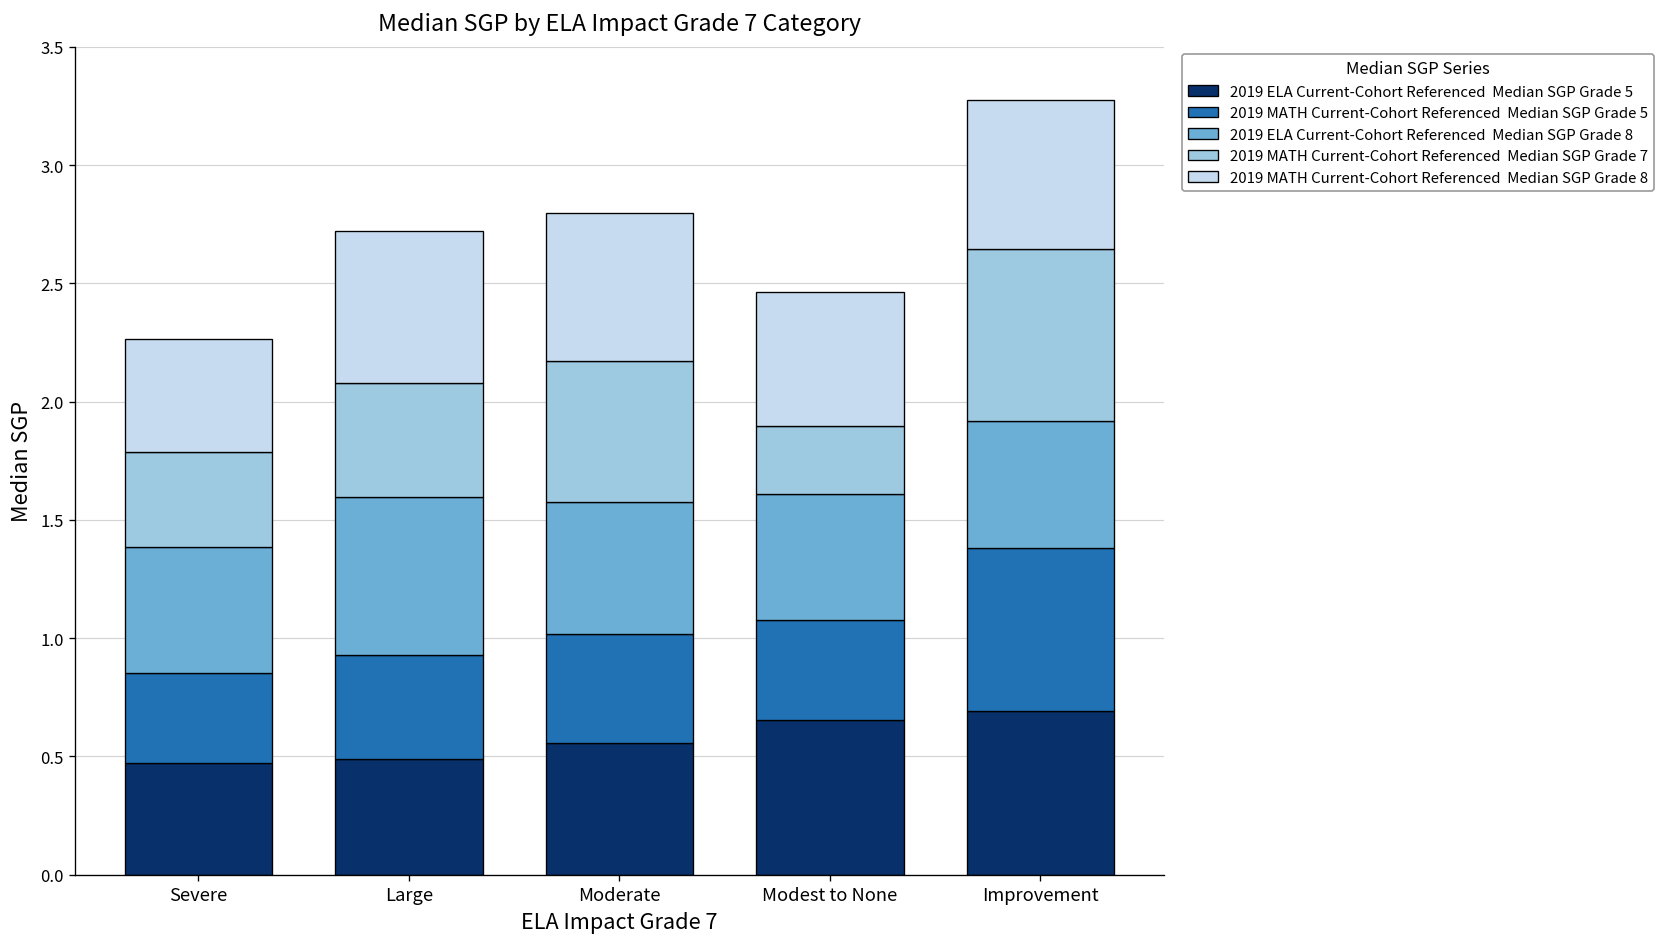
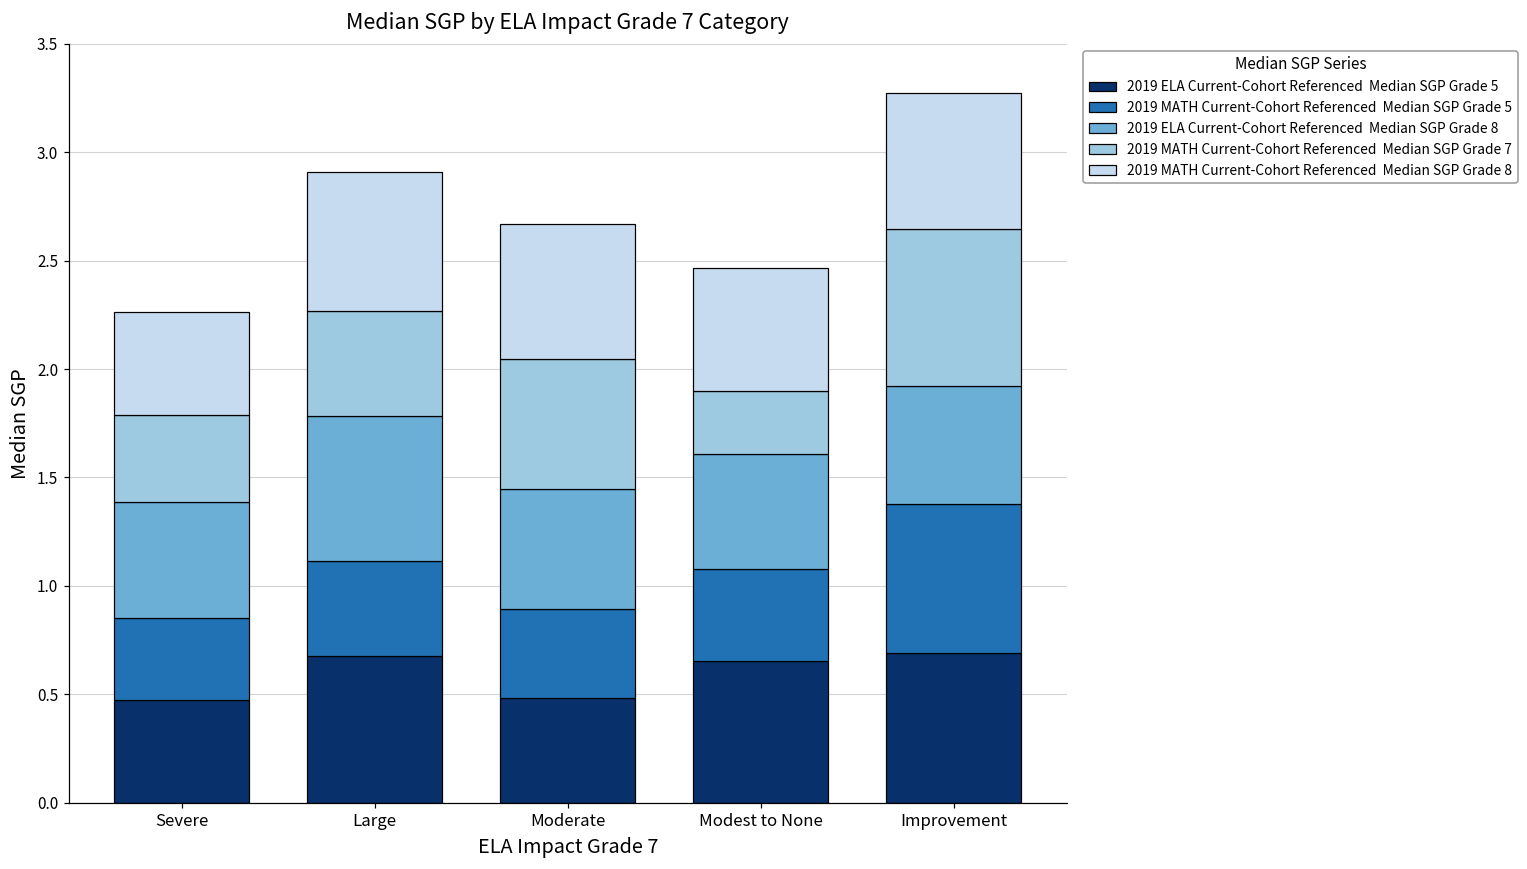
  {
    "2019 ELA Current-Cohort Referenced Median SGP Grade 5": {
      "Severe": 0.47,
-     "Large": 0.49,
-     "Moderate": 0.56,
+     "Large": 0.68,
+     "Moderate": 0.48,
      "Modest to None": 0.65,
      "Improvement": 0.69
    },
    "2019 MATH Current-Cohort Referenced Median SGP Grade 5": {
      "Severe": 0.38,
      "Large": 0.44,
-     "Moderate": 0.46,
+     "Moderate": 0.41,
      "Modest to None": 0.43,
      "Improvement": 0.69
    }
  }
